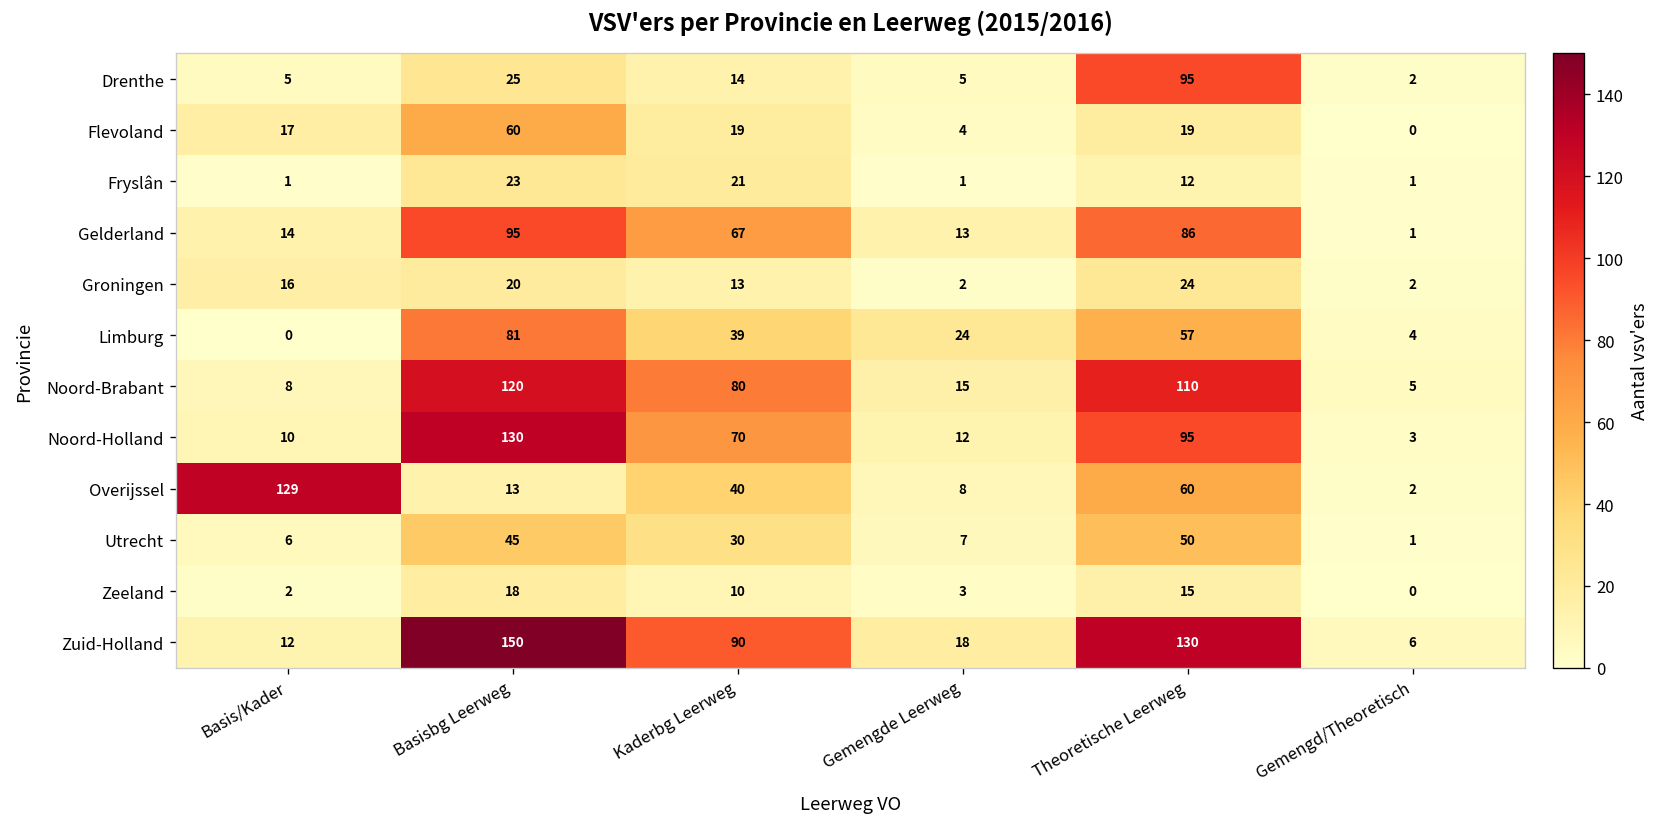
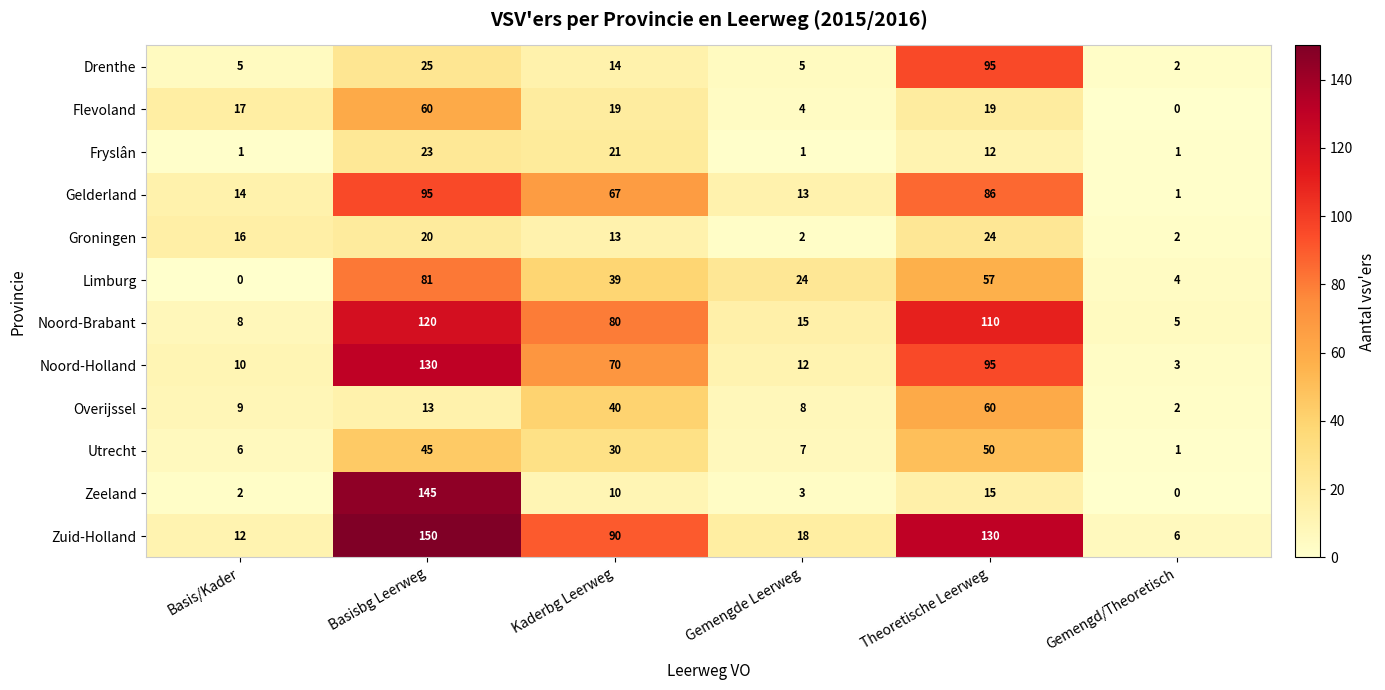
  {
    "Drenthe": {
      "Basis/Kader": 5,
      "Basisbg Leerweg": 25,
      "Kaderbg Leerweg": 14,
      "Gemengde Leerweg": 5,
      "Theoretische Leerweg": 95,
      "Gemengd/Theoretisch": 2
    },
    "Flevoland": {
      "Basis/Kader": 17,
      "Basisbg Leerweg": 60,
      "Kaderbg Leerweg": 19,
      "Gemengde Leerweg": 4,
      "Theoretische Leerweg": 19,
      "Gemengd/Theoretisch": 0
    },
    "Fryslân": {
      "Basis/Kader": 1,
      "Basisbg Leerweg": 23,
      "Kaderbg Leerweg": 21,
      "Gemengde Leerweg": 1,
      "Theoretische Leerweg": 12,
      "Gemengd/Theoretisch": 1
    },
    "Gelderland": {
      "Basis/Kader": 14,
      "Basisbg Leerweg": 95,
      "Kaderbg Leerweg": 67,
      "Gemengde Leerweg": 13,
      "Theoretische Leerweg": 86,
      "Gemengd/Theoretisch": 1
    },
    "Groningen": {
      "Basis/Kader": 16,
      "Basisbg Leerweg": 20,
      "Kaderbg Leerweg": 13,
      "Gemengde Leerweg": 2,
      "Theoretische Leerweg": 24,
      "Gemengd/Theoretisch": 2
    },
    "Limburg": {
      "Basis/Kader": 0,
      "Basisbg Leerweg": 81,
      "Kaderbg Leerweg": 39,
      "Gemengde Leerweg": 24,
      "Theoretische Leerweg": 57,
      "Gemengd/Theoretisch": 4
    },
    "Noord-Brabant": {
      "Basis/Kader": 8,
      "Basisbg Leerweg": 120,
      "Kaderbg Leerweg": 80,
      "Gemengde Leerweg": 15,
      "Theoretische Leerweg": 110,
      "Gemengd/Theoretisch": 5
    },
    "Noord-Holland": {
      "Basis/Kader": 10,
      "Basisbg Leerweg": 130,
      "Kaderbg Leerweg": 70,
      "Gemengde Leerweg": 12,
      "Theoretische Leerweg": 95,
      "Gemengd/Theoretisch": 3
    },
    "Overijssel": {
-     "Basis/Kader": 129,
+     "Basis/Kader": 9,
      "Basisbg Leerweg": 13,
      "Kaderbg Leerweg": 40,
      "Gemengde Leerweg": 8,
      "Theoretische Leerweg": 60,
      "Gemengd/Theoretisch": 2
    },
    "Utrecht": {
      "Basis/Kader": 6,
      "Basisbg Leerweg": 45,
      "Kaderbg Leerweg": 30,
      "Gemengde Leerweg": 7,
      "Theoretische Leerweg": 50,
      "Gemengd/Theoretisch": 1
    },
    "Zeeland": {
      "Basis/Kader": 2,
-     "Basisbg Leerweg": 18,
+     "Basisbg Leerweg": 145,
      "Kaderbg Leerweg": 10,
      "Gemengde Leerweg": 3,
      "Theoretische Leerweg": 15,
      "Gemengd/Theoretisch": 0
    },
    "Zuid-Holland": {
      "Basis/Kader": 12,
      "Basisbg Leerweg": 150,
      "Kaderbg Leerweg": 90,
      "Gemengde Leerweg": 18,
      "Theoretische Leerweg": 130,
      "Gemengd/Theoretisch": 6
    }
  }
